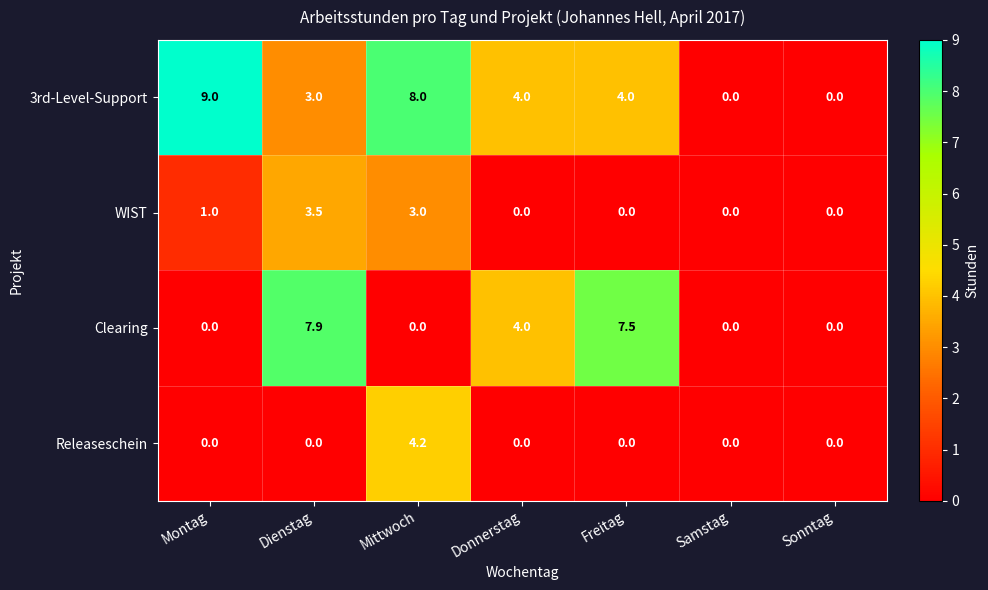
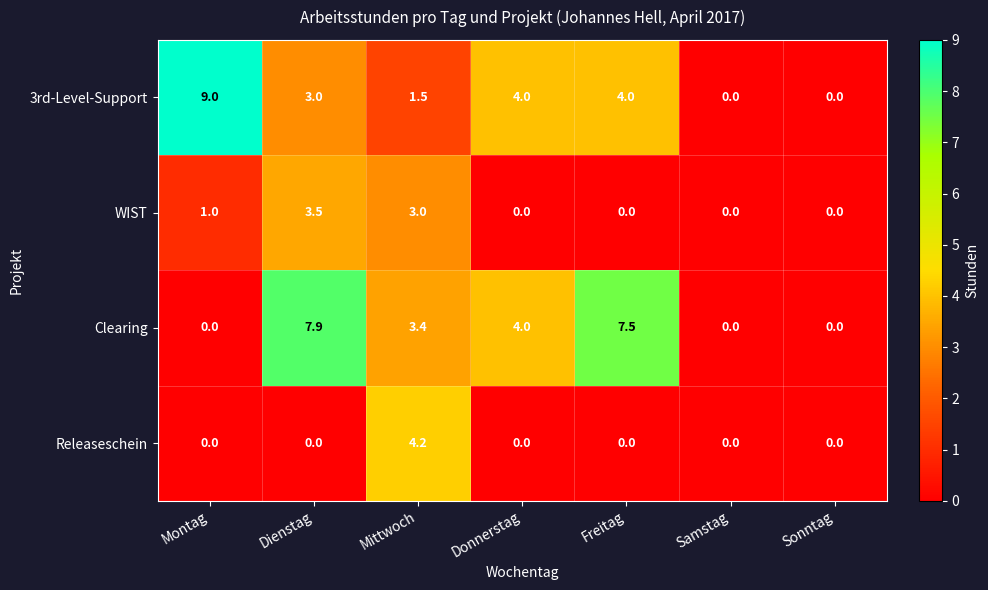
  {
    "3rd-Level-Support": {
      "Montag": 9.0,
      "Dienstag": 3.0,
-     "Mittwoch": 8.0,
+     "Mittwoch": 1.5,
      "Donnerstag": 4.0,
      "Freitag": 4.0,
      "Samstag": 0.0,
      "Sonntag": 0.0
    },
    "WIST": {
      "Montag": 1.0,
      "Dienstag": 3.5,
      "Mittwoch": 3.0,
      "Donnerstag": 0.0,
      "Freitag": 0.0,
      "Samstag": 0.0,
      "Sonntag": 0.0
    },
    "Clearing": {
      "Montag": 0.0,
      "Dienstag": 7.9,
-     "Mittwoch": 0.0,
+     "Mittwoch": 3.4,
      "Donnerstag": 4.0,
      "Freitag": 7.5,
      "Samstag": 0.0,
      "Sonntag": 0.0
    },
    "Releaseschein": {
      "Montag": 0.0,
      "Dienstag": 0.0,
      "Mittwoch": 4.2,
      "Donnerstag": 0.0,
      "Freitag": 0.0,
      "Samstag": 0.0,
      "Sonntag": 0.0
    }
  }
